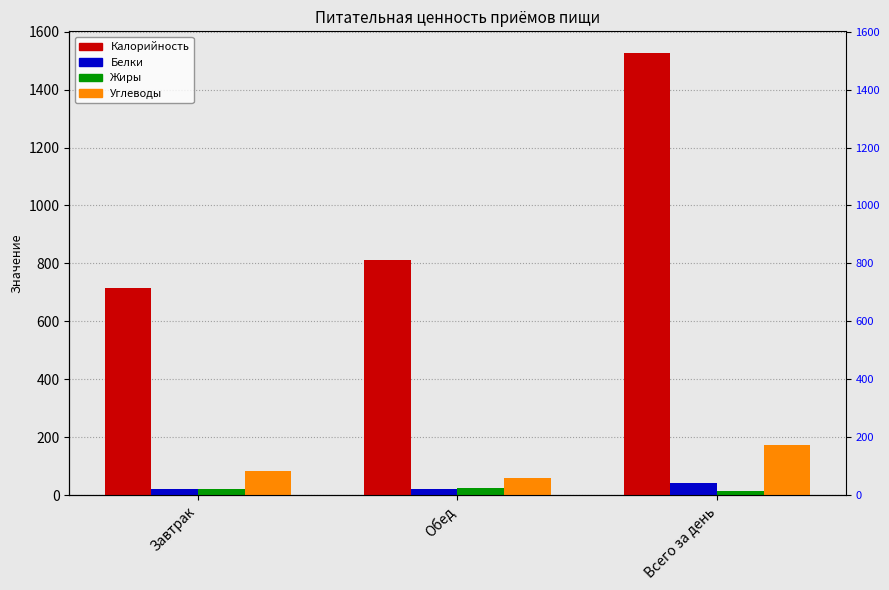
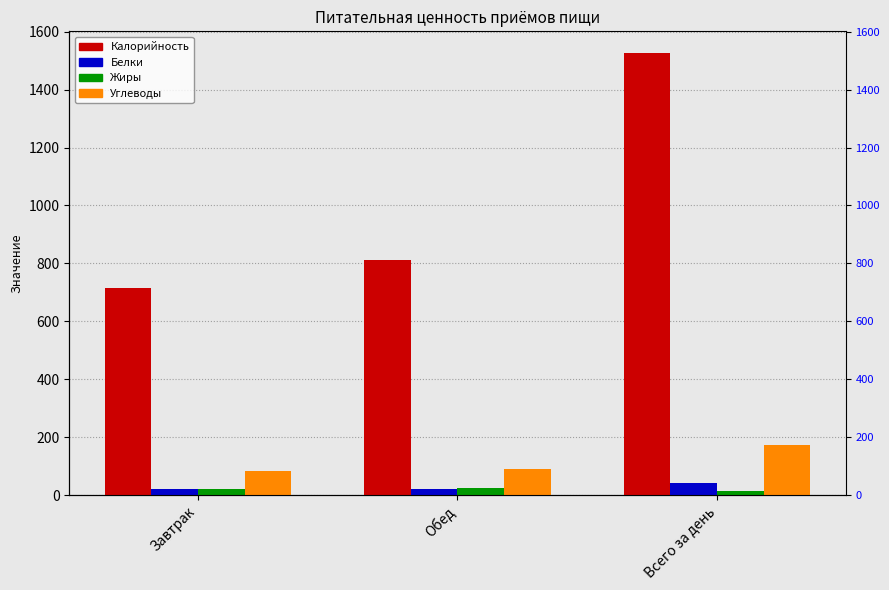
  {
    "Калорийность": {
      "Завтрак": 710,
      "Обед": 810,
      "Всего за день": 1520
    },
    "Белки": {
      "Завтрак": 20,
      "Обед": 20,
      "Всего за день": 40
    },
    "Жиры": {
      "Завтрак": 20,
      "Обед": 20,
      "Всего за день": 10
    },
    "Углеводы": {
      "Завтрак": 80,
-     "Обед": 60,
+     "Обед": 90,
      "Всего за день": 170
    }
  }
